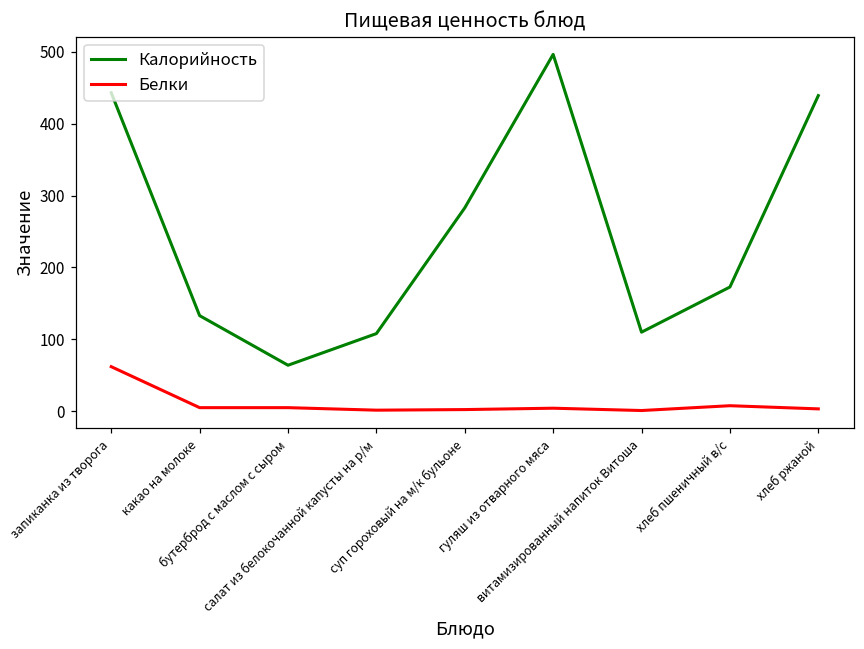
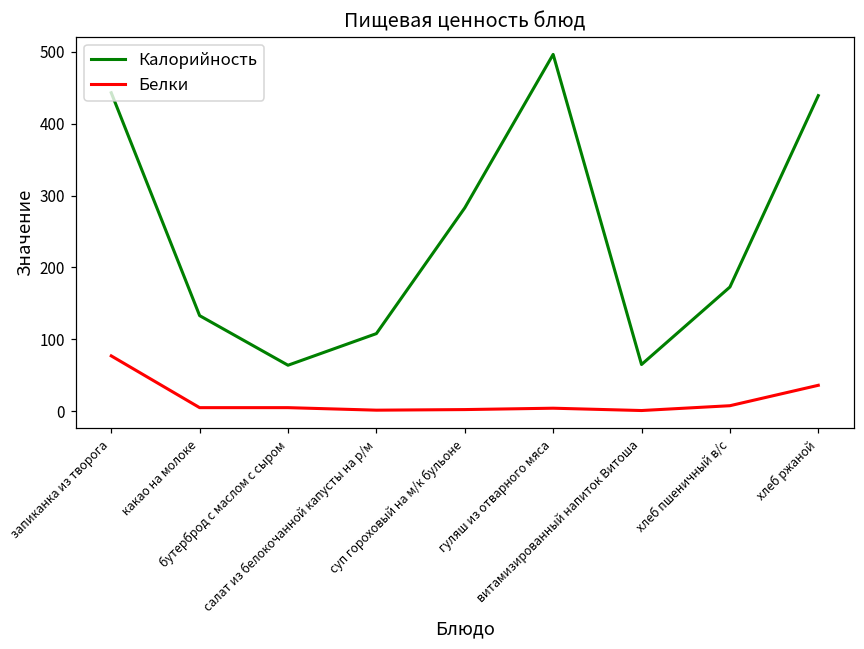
  {
    "Калорийность": {
      "какао на молоке": 130,
      "бутерброд с маслом с сыром": 60,
      "салат из белокочанной капусты на р/м": 110,
      "суп гороховый на м/к бульоне": 280,
      "гуляш из отварного мяса": 500,
-     "витамизированный напиток Витоша": 110,
+     "витамизированный напиток Витоша": 70,
      "хлеб пшеничный в/с": 170,
      "хлеб ржаной": 440
    },
    "Белки": {
-     "запиканка из творога": 60,
+     "запиканка из творога": 80,
      "какао на молоке": 10,
      "бутерброд с маслом с сыром": 10,
      "салат из белокочанной капусты на р/м": 0,
      "суп гороховый на м/к бульоне": 0,
      "гуляш из отварного мяса": 0,
      "витамизированный напиток Витоша": 0,
      "хлеб пшеничный в/с": 10,
-     "хлеб ржаной": 0
+     "хлеб ржаной": 40
    }
  }
